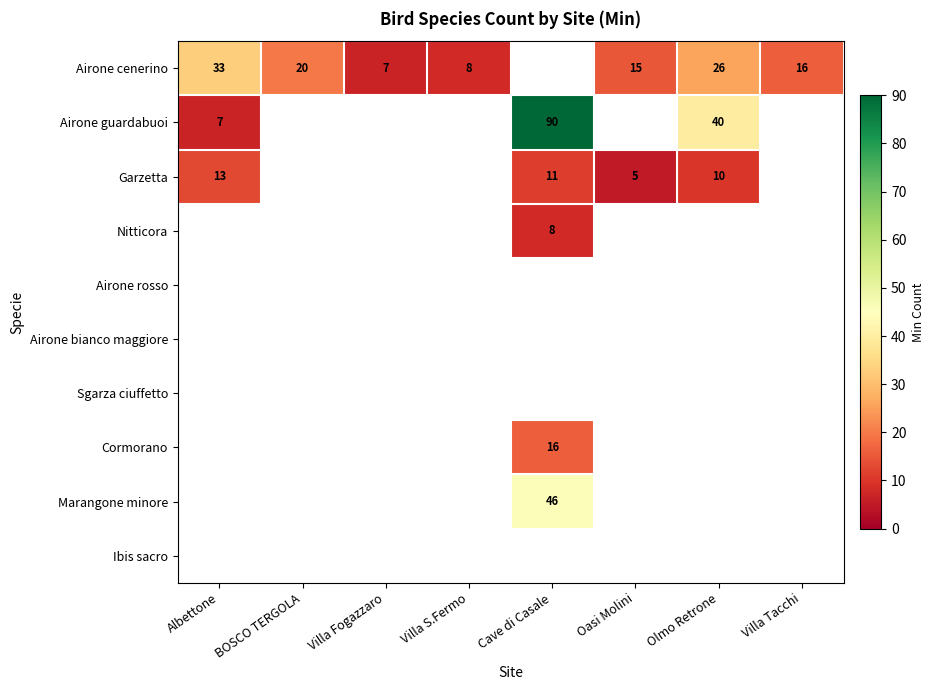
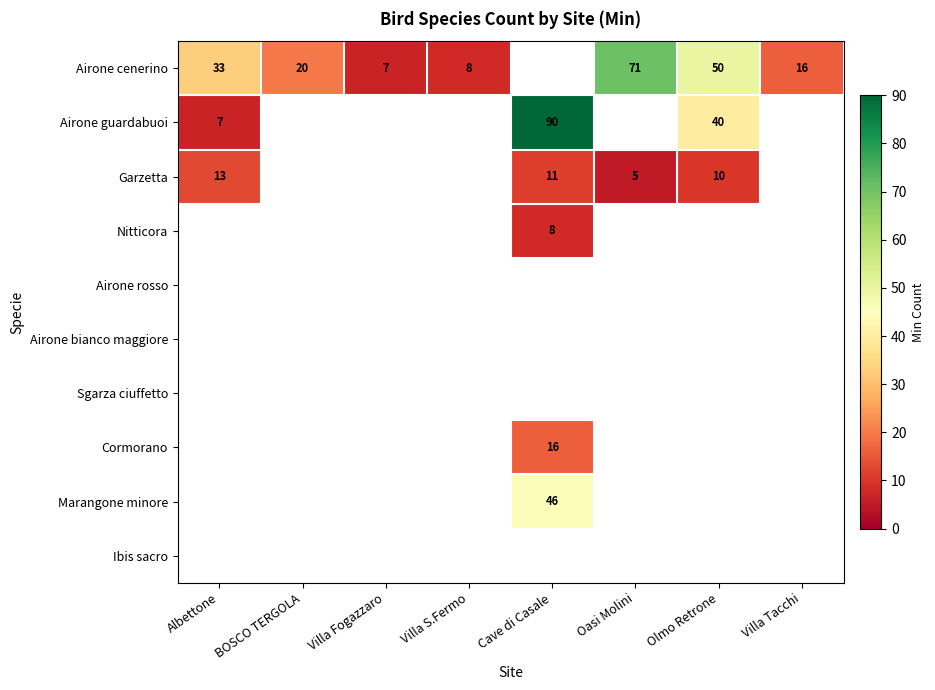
  {
    "Airone cenerino": {
      "Albettone": 33,
      "BOSCO TERGOLA": 20,
      "Villa Fogazzaro": 7,
      "Villa S.Fermo": 8,
-     "Oasi Molini": 15,
-     "Olmo Retrone": 26,
+     "Oasi Molini": 71,
+     "Olmo Retrone": 50,
      "Villa Tacchi": 16
    },
    "Airone guardabuoi": {
      "Albettone": 7,
      "Cave di Casale": 90,
      "Olmo Retrone": 40
    },
    "Garzetta": {
      "Albettone": 13,
      "Cave di Casale": 11,
      "Oasi Molini": 5,
      "Olmo Retrone": 10
    },
    "Nitticora": {
      "Cave di Casale": 8
    },
    "Cormorano": {
      "Cave di Casale": 16
    },
    "Marangone minore": {
      "Cave di Casale": 46
    }
  }
